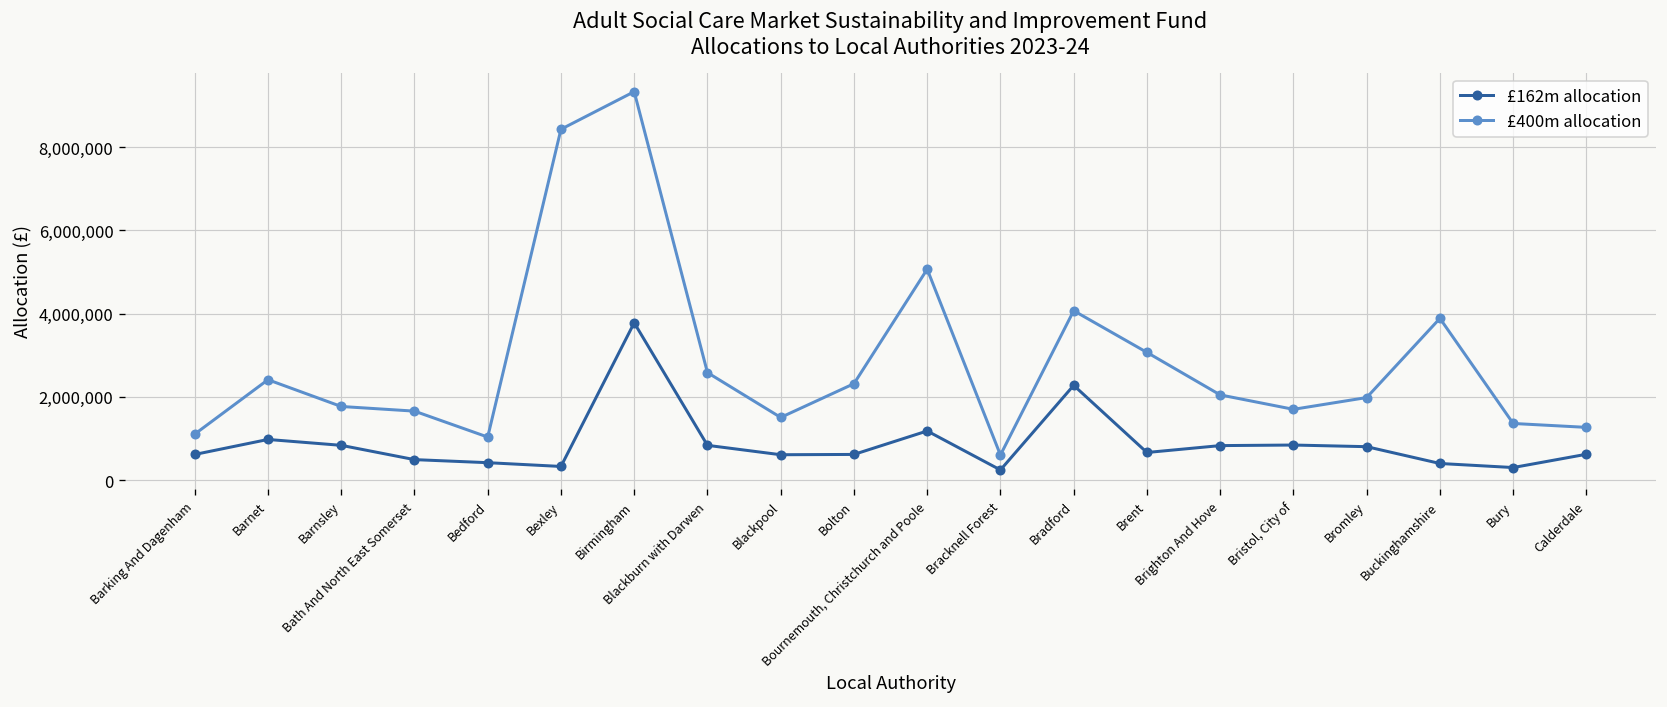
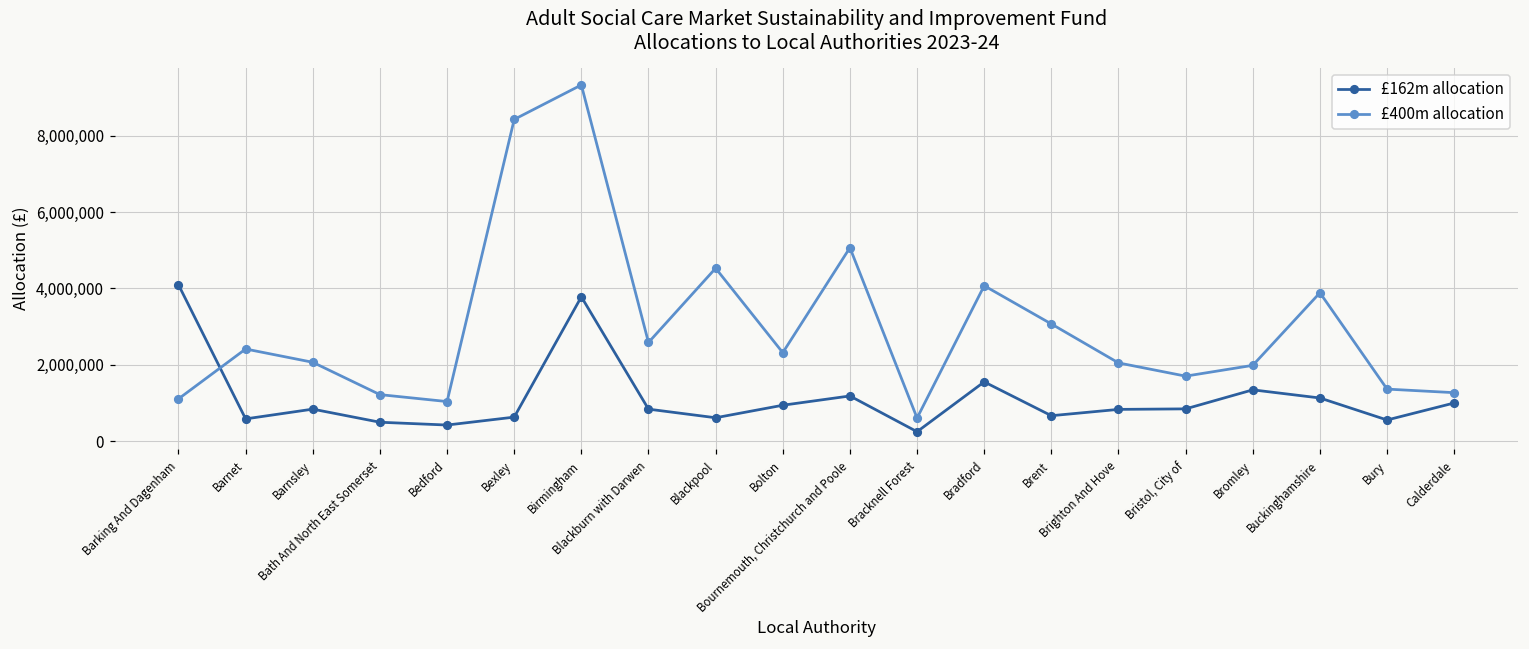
  {
    "£162m allocation": {
-     "Barking And Dagenham": "600,000",
-     "Barnet": "1,000,000",
+     "Barking And Dagenham": "4,100,000",
+     "Barnet": "600,000",
      "Barnsley": "800,000",
      "Bath And North East Somerset": "500,000",
      "Bedford": "400,000",
-     "Bexley": "300,000",
+     "Bexley": "600,000",
      "Birmingham": "3,800,000",
      "Blackburn with Darwen": "800,000",
      "Blackpool": "600,000",
-     "Bolton": "600,000",
+     "Bolton": "900,000",
      "Bournemouth, Christchurch and Poole": "1,200,000",
      "Bracknell Forest": "200,000",
-     "Bradford": "2,300,000",
+     "Bradford": "1,600,000",
      "Brent": "700,000",
      "Brighton And Hove": "800,000",
      "Bristol, City of": "800,000",
-     "Bromley": "800,000",
-     "Buckinghamshire": "400,000",
-     "Bury": "300,000",
-     "Calderdale": "600,000"
+     "Bromley": "1,300,000",
+     "Buckinghamshire": "1,100,000",
+     "Bury": "600,000",
+     "Calderdale": "1,000,000"
    },
    "£400m allocation": {
      "Barking And Dagenham": "1,100,000",
      "Barnet": "2,400,000",
-     "Barnsley": "1,800,000",
-     "Bath And North East Somerset": "1,700,000",
+     "Barnsley": "2,100,000",
+     "Bath And North East Somerset": "1,200,000",
      "Bedford": "1,000,000",
      "Bexley": "8,400,000",
      "Birmingham": "9,300,000",
      "Blackburn with Darwen": "2,600,000",
-     "Blackpool": "1,500,000",
+     "Blackpool": "4,500,000",
      "Bolton": "2,300,000",
      "Bournemouth, Christchurch and Poole": "5,100,000",
      "Bracknell Forest": "600,000",
      "Bradford": "4,100,000",
      "Brent": "3,100,000",
      "Brighton And Hove": "2,000,000",
      "Bristol, City of": "1,700,000",
      "Bromley": "2,000,000",
      "Buckinghamshire": "3,900,000",
      "Bury": "1,400,000",
      "Calderdale": "1,300,000"
    }
  }
